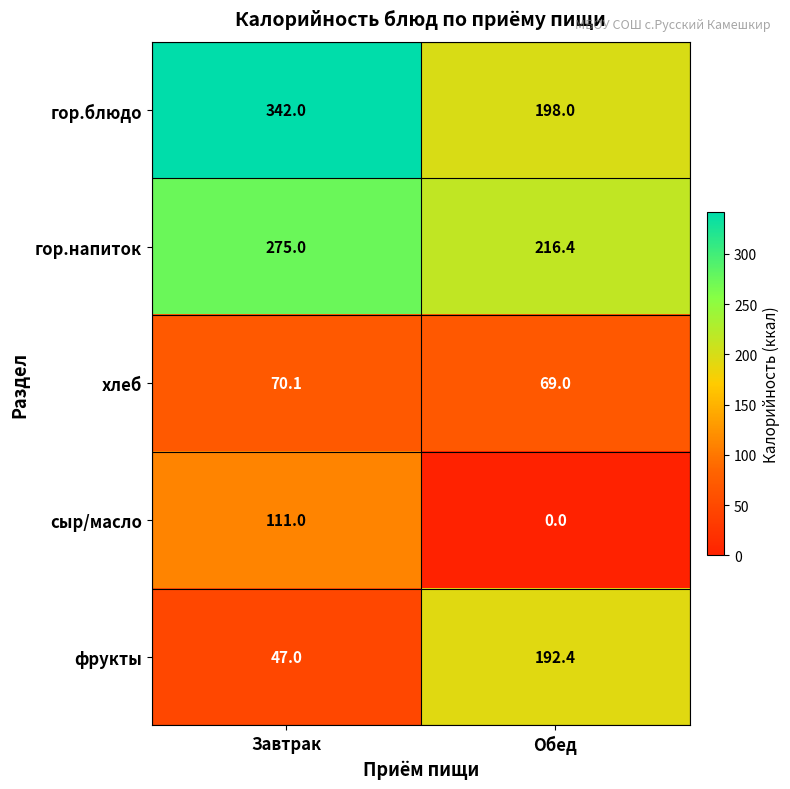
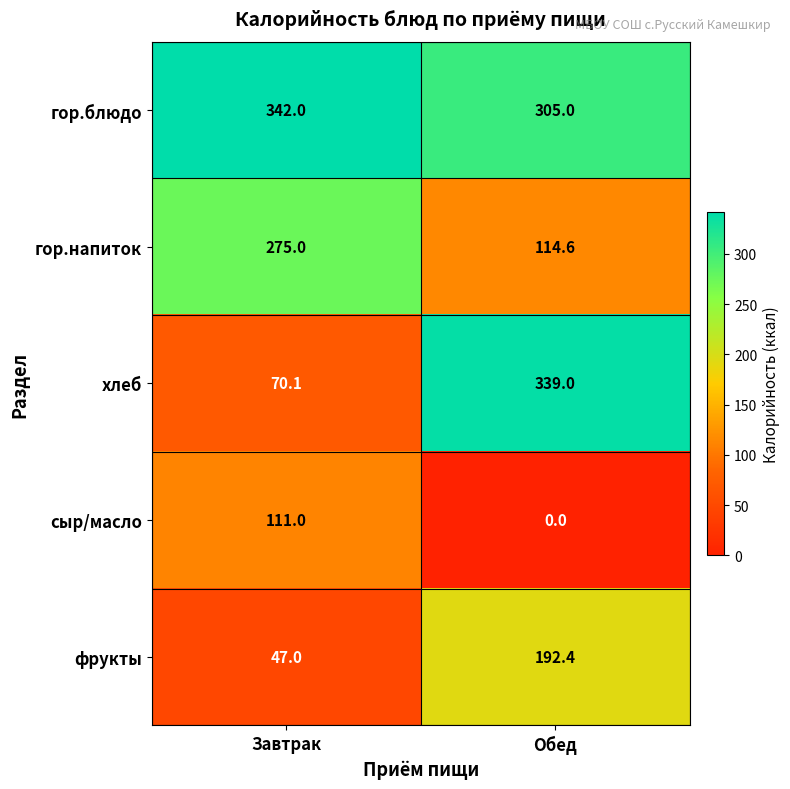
  {
    "гор.блюдо": {
      "Завтрак": 342.0,
-     "Обед": 198.0
+     "Обед": 305.0
    },
    "гор.напиток": {
      "Завтрак": 275.0,
-     "Обед": 216.4
+     "Обед": 114.6
    },
    "хлеб": {
      "Завтрак": 70.1,
-     "Обед": 69.0
+     "Обед": 339.0
    },
    "сыр/масло": {
      "Завтрак": 111.0,
      "Обед": 0.0
    },
    "фрукты": {
      "Завтрак": 47.0,
      "Обед": 192.4
    }
  }
